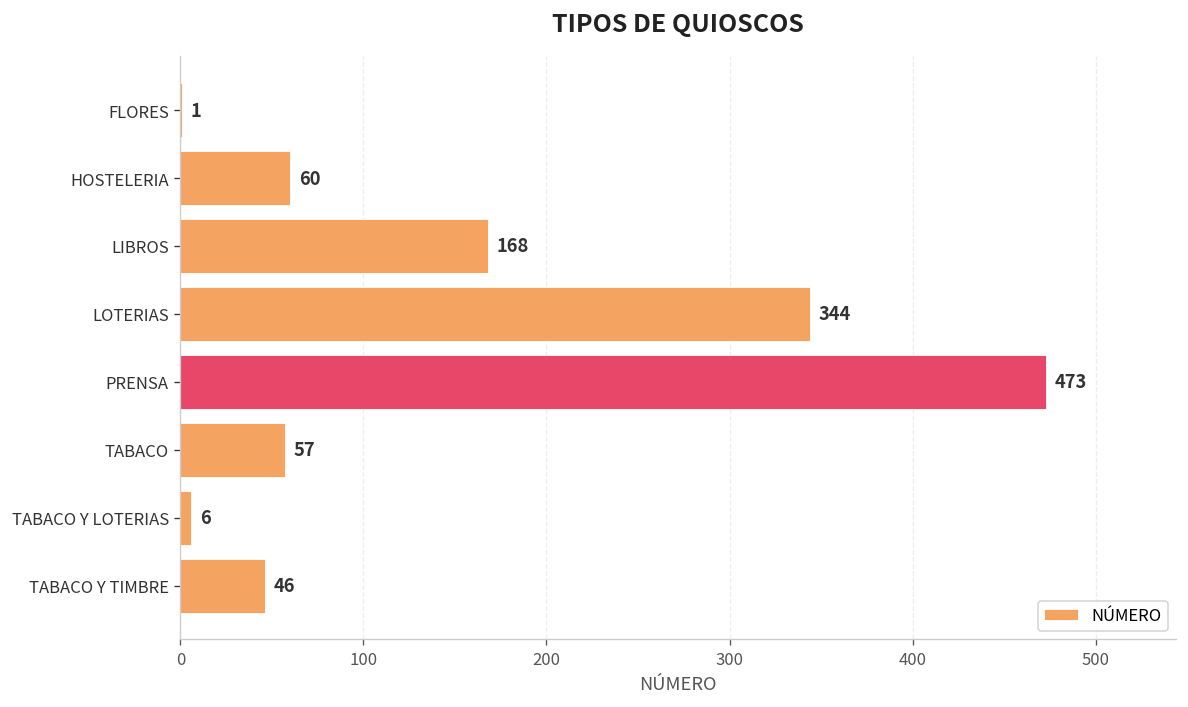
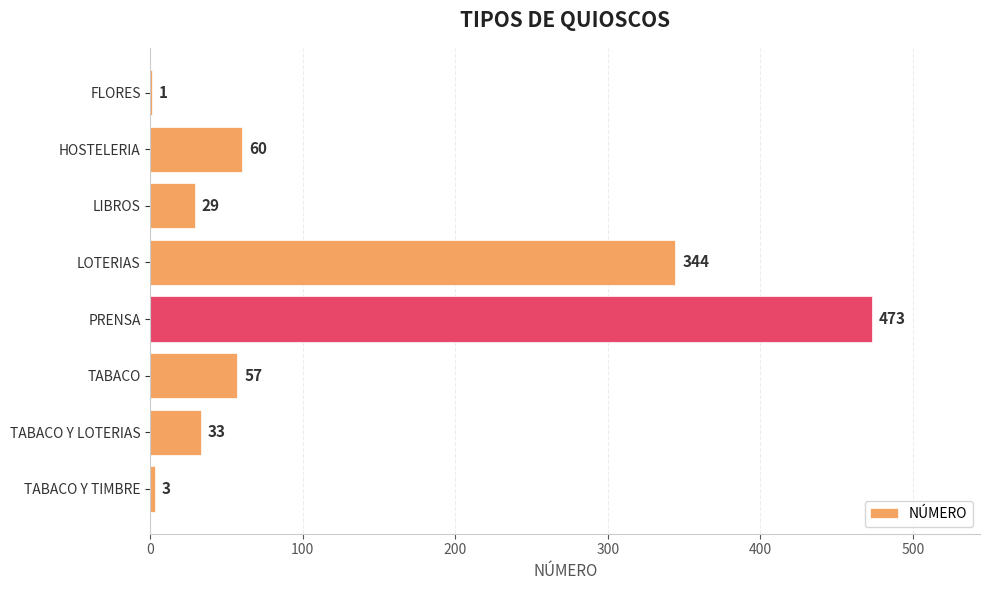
  {
    "FLORES": 1,
    "HOSTELERIA": 60,
-   "LIBROS": 168,
+   "LIBROS": 29,
    "LOTERIAS": 344,
    "PRENSA": 473,
    "TABACO": 57,
-   "TABACO Y LOTERIAS": 6,
-   "TABACO Y TIMBRE": 46
+   "TABACO Y LOTERIAS": 33,
+   "TABACO Y TIMBRE": 3
  }
